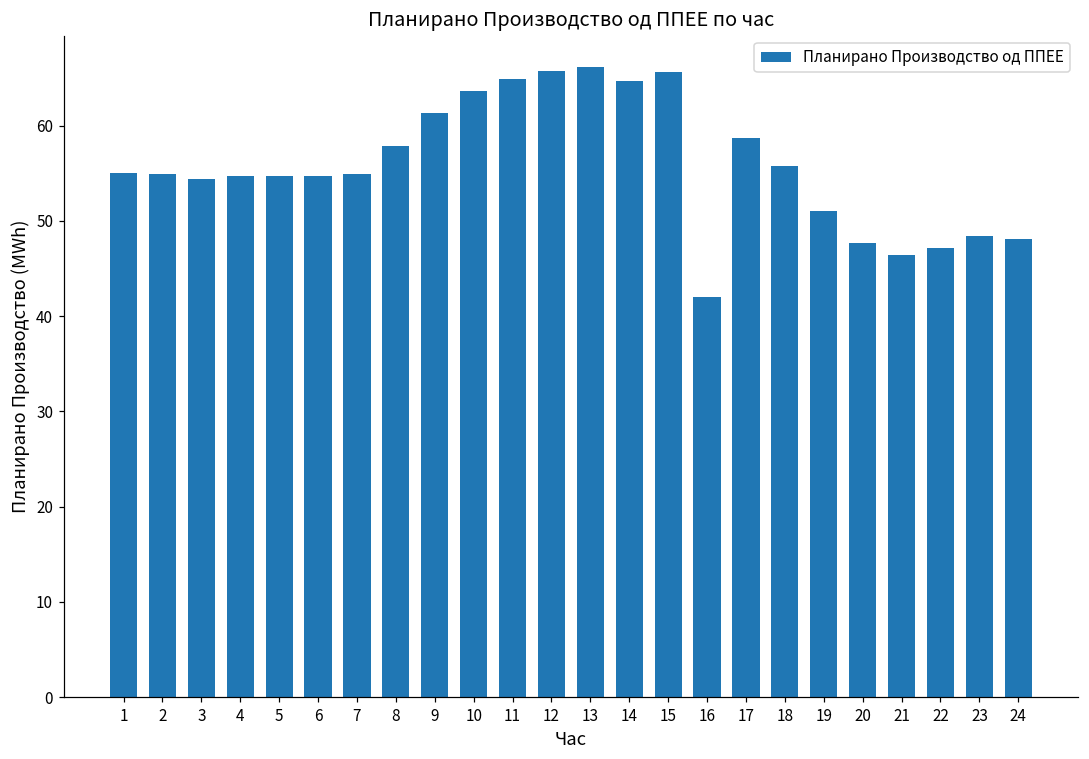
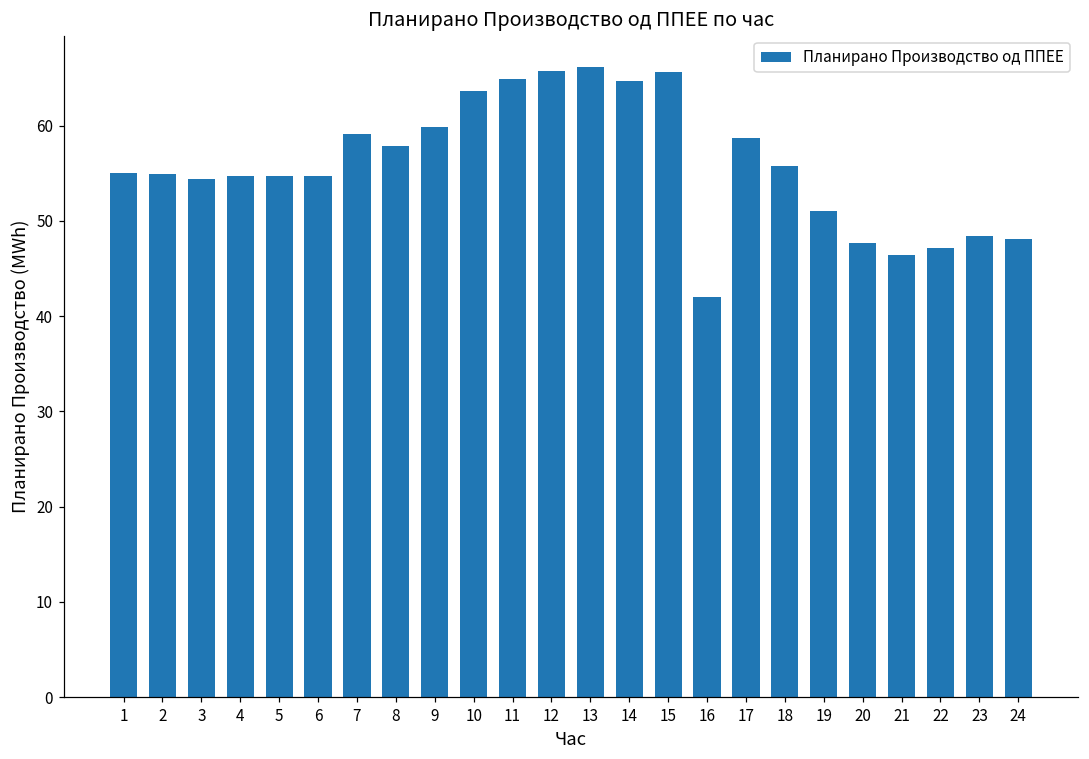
  {
    "1": 55,
    "2": 55,
    "3": 54,
    "4": 55,
    "5": 55,
    "6": 55,
-   "7": 55,
+   "7": 59,
    "8": 58,
-   "9": 61,
+   "9": 60,
    "10": 64,
    "11": 65,
    "12": 66,
    "13": 66,
    "14": 65,
    "15": 66,
    "16": 42,
    "17": 59,
    "18": 56,
    "19": 51,
    "20": 48,
    "21": 46,
    "22": 47,
    "23": 48,
    "24": 48
  }
